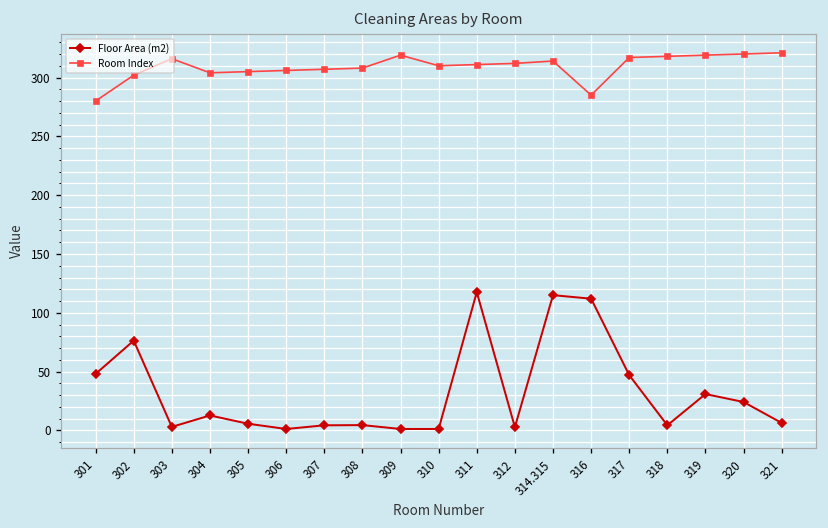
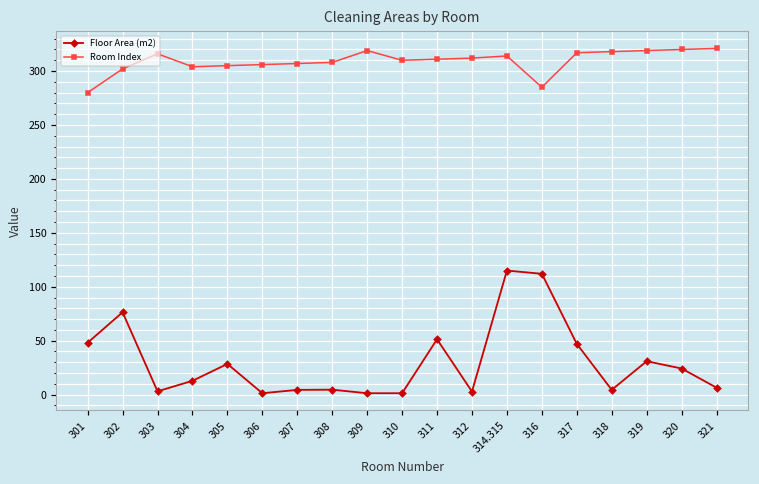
  {
    "Floor Area (m2)": {
      "301": 50,
      "302": 80,
      "303": 0,
      "304": 10,
-     "305": 10,
+     "305": 30,
      "306": 0,
      "307": 0,
      "308": 0,
      "309": 0,
      "310": 0,
-     "311": 120,
+     "311": 50,
      "312": 0,
      "314.315": 120,
      "316": 110,
      "317": 50,
      "318": 0,
      "319": 30,
      "320": 20,
      "321": 10
    },
    "Room Index": {
      "301": 280,
      "302": 300,
      "304": 300,
      "305": 310,
      "306": 310,
      "307": 310,
      "308": 310,
      "309": 320,
      "310": 310,
      "311": 310,
      "312": 310,
      "314.315": 310,
      "316": 290,
      "317": 320,
      "318": 320,
      "319": 320,
      "320": 320,
      "321": 320
    }
  }
